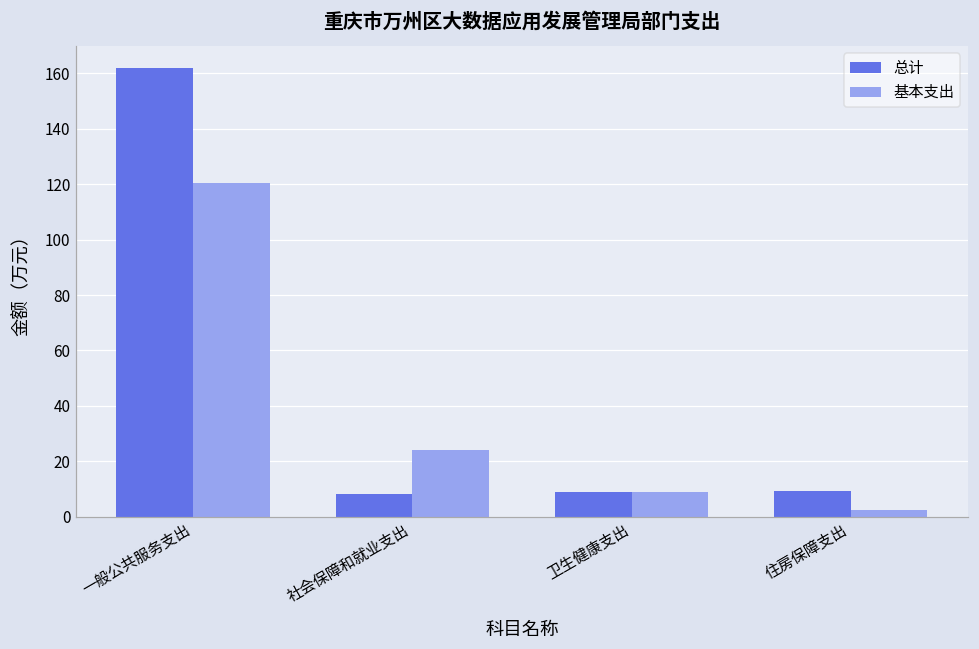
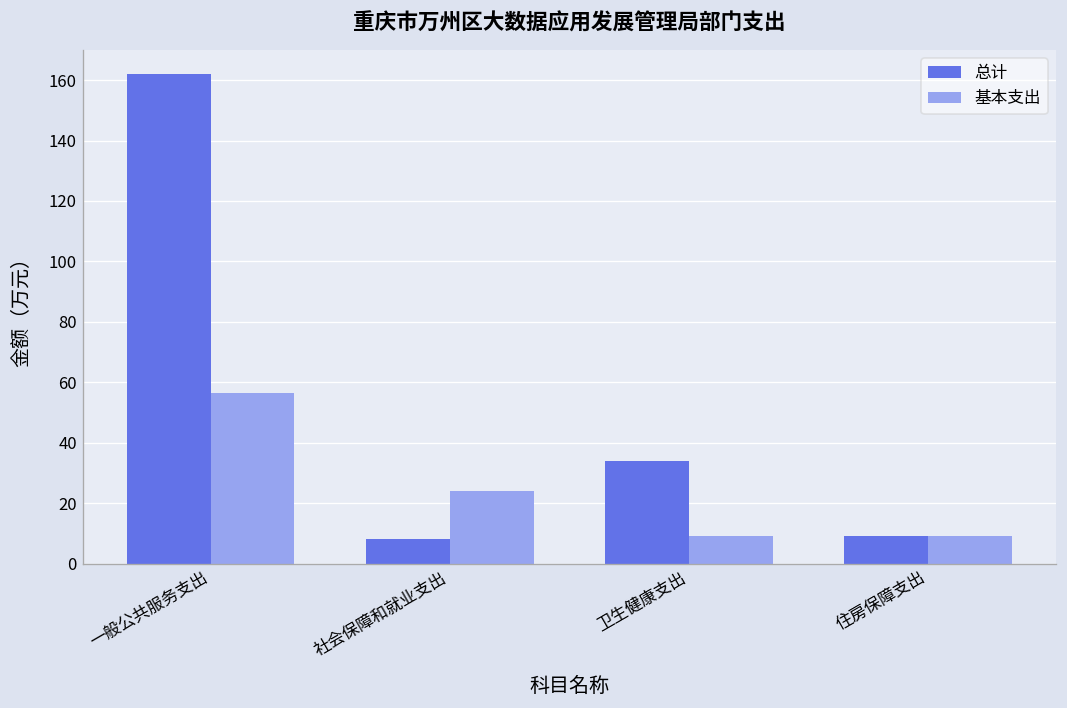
  {
    "总计": {
      "一般公共服务支出": 162,
      "社会保障和就业支出": 8,
-     "卫生健康支出": 9,
+     "卫生健康支出": 34,
      "住房保障支出": 9
    },
    "基本支出": {
-     "一般公共服务支出": 120,
+     "一般公共服务支出": 57,
      "社会保障和就业支出": 24,
      "卫生健康支出": 9,
-     "住房保障支出": 3
+     "住房保障支出": 9
    }
  }
